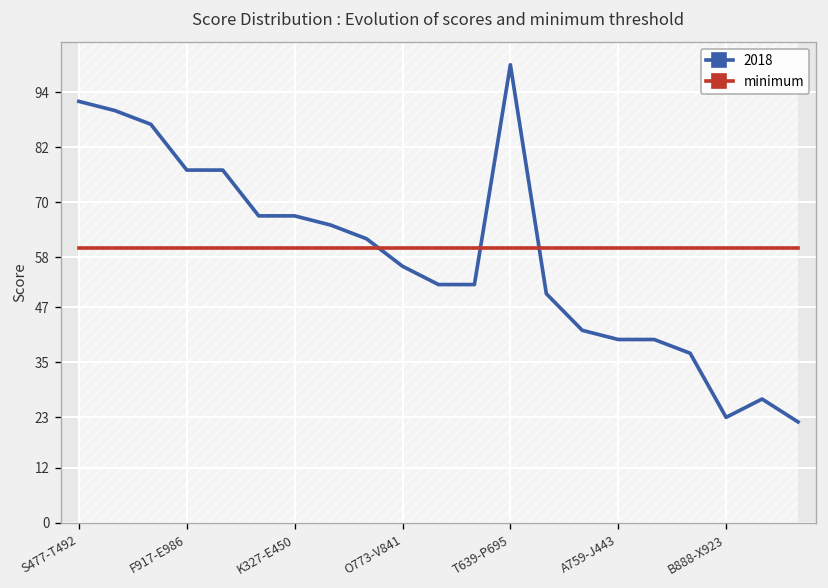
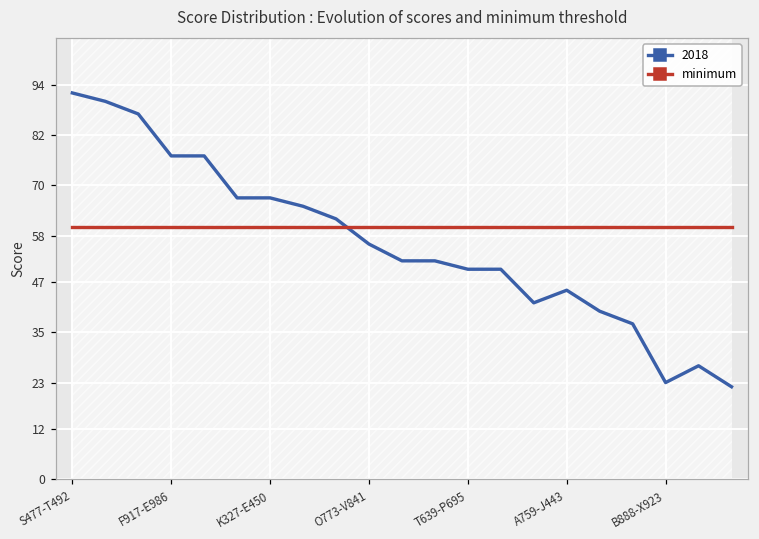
  {
    "2018": {
      "S477-T492": 92,
      "F917-E986": 77,
      "K327-E450": 67,
      "O773-V841": 56,
-     "T639-P695": 100,
-     "A759-J443": 40,
+     "T639-P695": 50,
+     "A759-J443": 45,
      "B888-X923": 23
    },
    "minimum": {
      "S477-T492": 60,
      "F917-E986": 60,
      "K327-E450": 60,
      "O773-V841": 60,
      "T639-P695": 60,
      "A759-J443": 60,
      "B888-X923": 60
    }
  }
